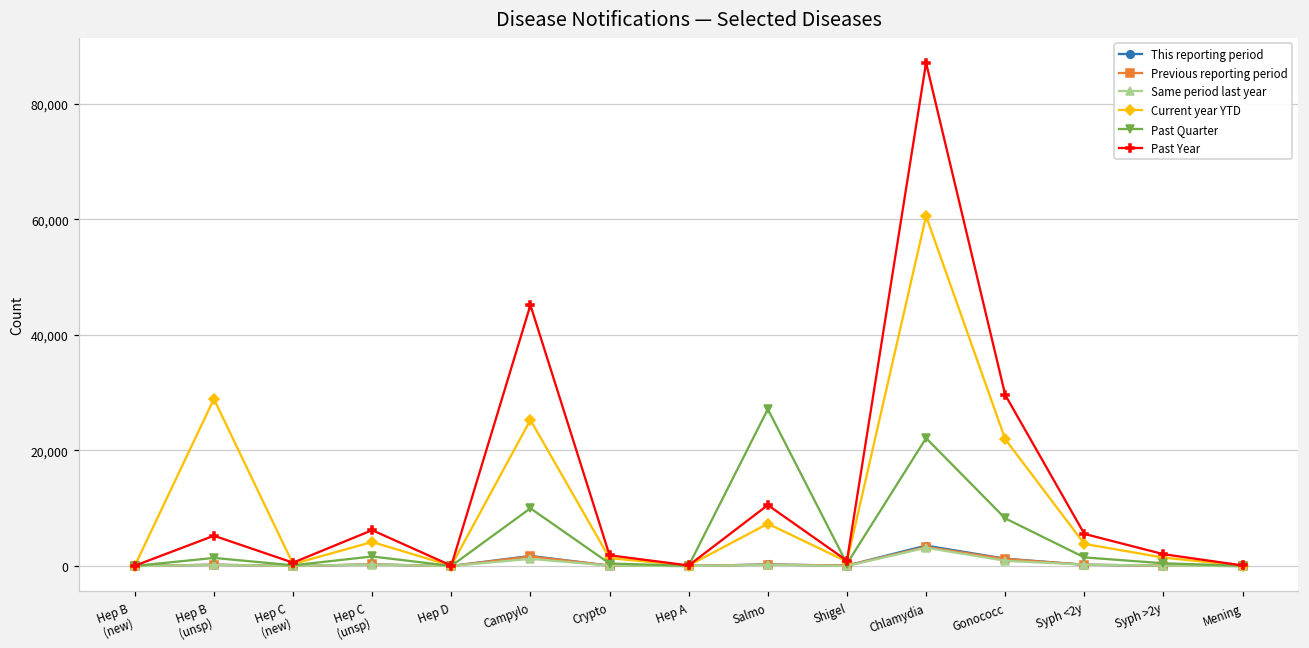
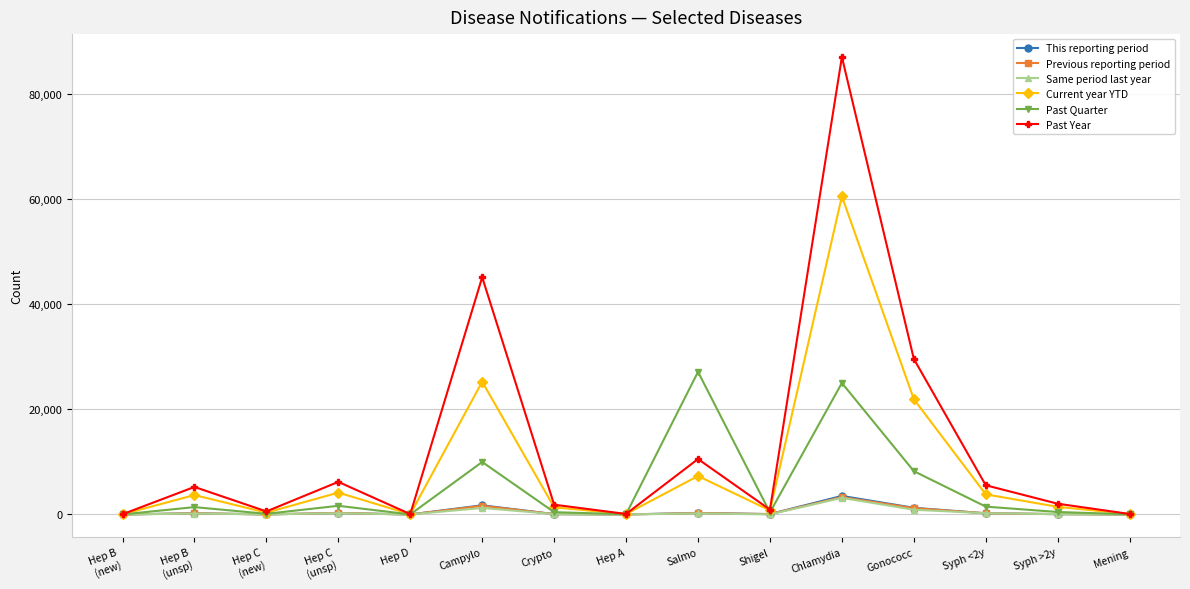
  {
    "Current year YTD": {
-     "Hep B (unsp)": "29,000",
+     "Hep B (unsp)": "4,000",
      "Hep C (unsp)": "4,000",
      "Campylo": "25,000",
      "Crypto": "1,000",
      "Salmo": "7,000",
      "Chlamydia": "61,000",
      "Gonococc": "22,000",
      "Syph <2y": "4,000",
      "Syph >2y": "1,000"
    },
    "Past Quarter": {
      "Hep B (unsp)": "1,000",
      "Hep C (unsp)": "2,000",
      "Campylo": "10,000",
      "Salmo": "27,000",
-     "Chlamydia": "22,000",
+     "Chlamydia": "25,000",
      "Gonococc": "8,000",
      "Syph <2y": "1,000"
    },
    "Past Year": {
      "Hep B (unsp)": "5,000",
      "Hep C (unsp)": "6,000",
      "Campylo": "45,000",
      "Crypto": "2,000",
      "Salmo": "11,000",
      "Chlamydia": "87,000",
      "Gonococc": "30,000",
      "Syph <2y": "6,000",
      "Syph >2y": "2,000"
    }
  }
